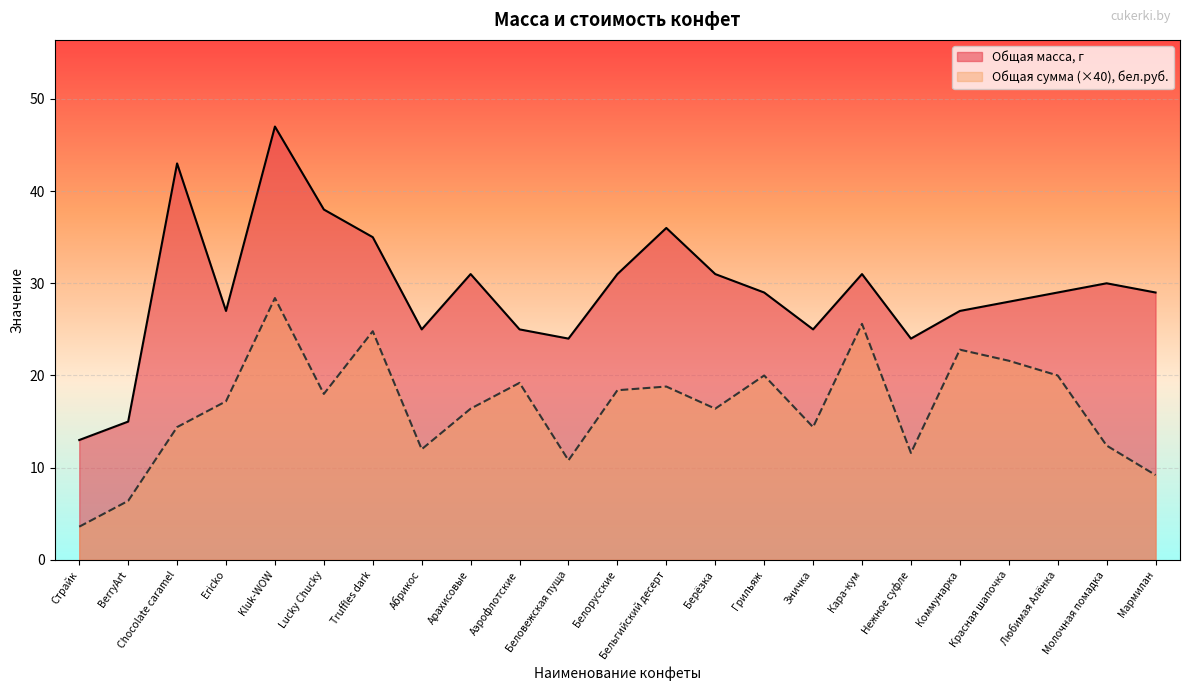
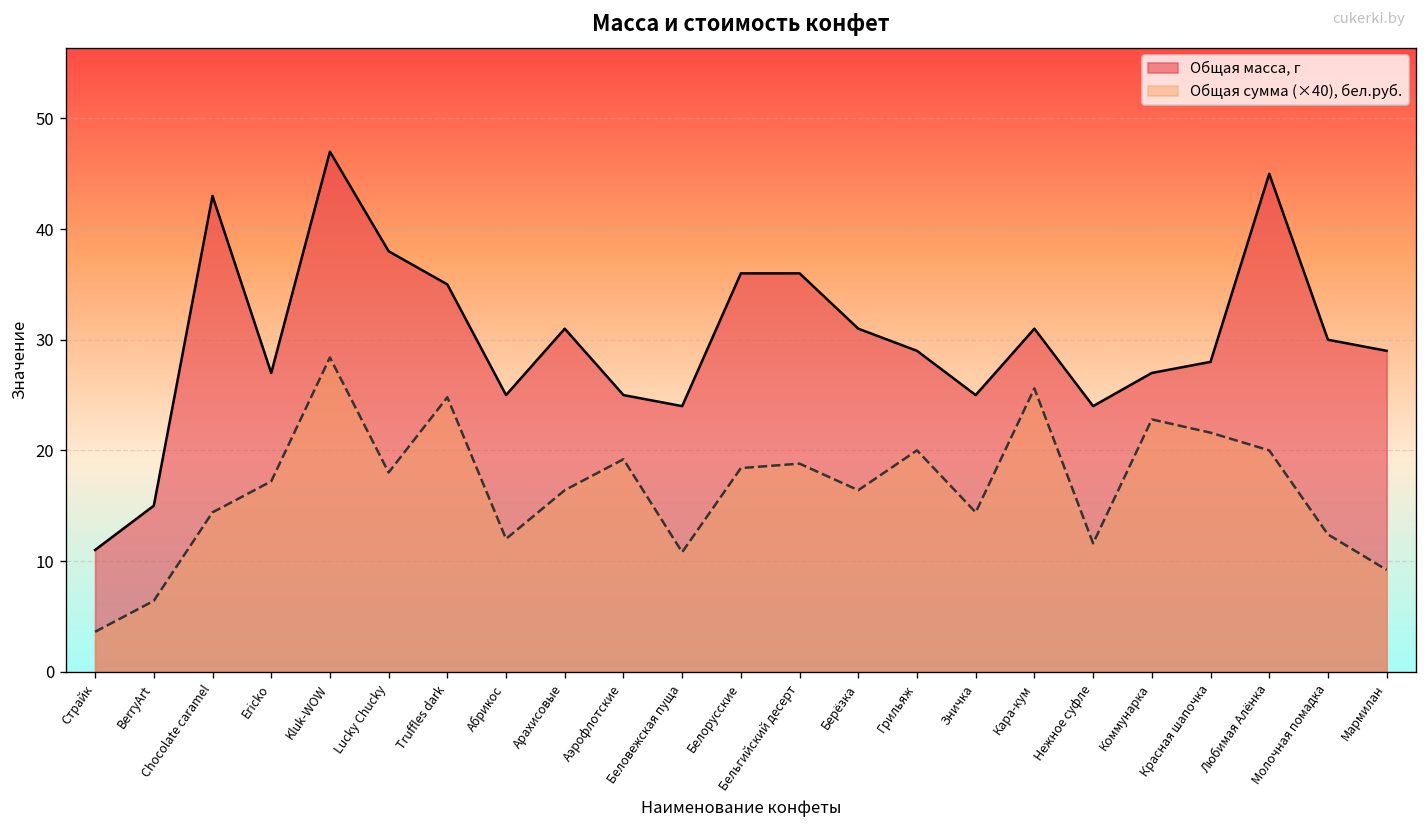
  {
    "Общая масса, г": {
-     "Страйк": 13,
+     "Страйк": 11,
      "BerryArt": 15,
      "Chocolate caramel": 43,
      "Ericko": 27,
      "Kluk-WOW": 47,
      "Lucky Chucky": 38,
      "Truffles dark": 35,
      "Абрикос": 25,
      "Арахисовые": 31,
      "Аэрофлотские": 25,
      "Беловежская пуща": 24,
-     "Белорусские": 31,
+     "Белорусские": 36,
      "Бельгийский десерт": 36,
      "Берёзка": 31,
      "Грильяж": 29,
      "Зничка": 25,
      "Кара-кум": 31,
      "Нежное суфле": 24,
      "Коммунарка": 27,
      "Красная шапочка": 28,
-     "Любимая Алёнка": 29,
+     "Любимая Алёнка": 45,
      "Молочная помадка": 30,
      "Мармилан": 29
    },
    "Общая сумма (×40), бел.руб.": {
      "Страйк": 4,
      "BerryArt": 6,
      "Chocolate caramel": 14,
      "Ericko": 17,
      "Kluk-WOW": 28,
      "Lucky Chucky": 18,
      "Truffles dark": 25,
      "Абрикос": 12,
      "Арахисовые": 16,
      "Аэрофлотские": 19,
      "Беловежская пуща": 11,
      "Белорусские": 18,
      "Бельгийский десерт": 19,
      "Берёзка": 16,
      "Грильяж": 20,
      "Зничка": 14,
      "Кара-кум": 26,
      "Нежное суфле": 12,
      "Коммунарка": 23,
      "Красная шапочка": 22,
      "Любимая Алёнка": 20,
      "Молочная помадка": 12,
      "Мармилан": 9
    }
  }
